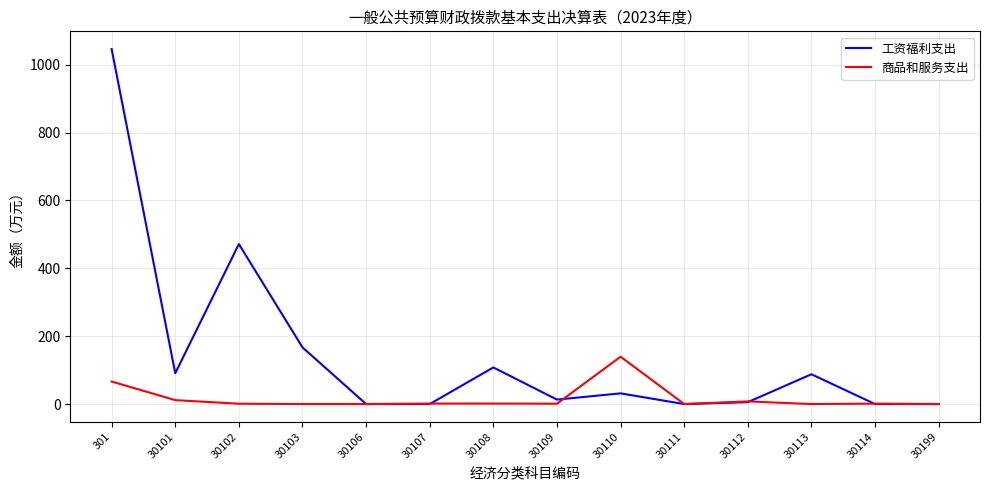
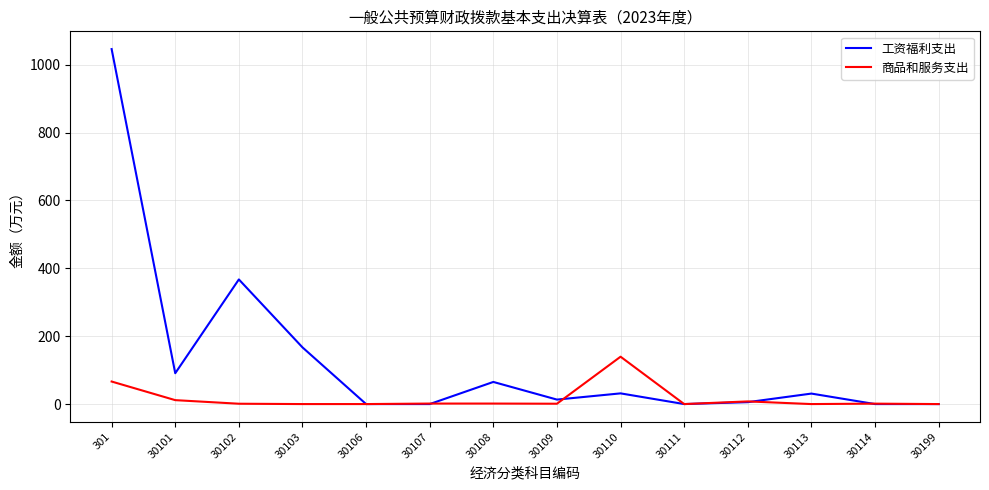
  {
    "工资福利支出": {
      "301": 1050,
      "30101": 90,
-     "30102": 470,
+     "30102": 370,
      "30103": 170,
-     "30108": 110,
+     "30108": 70,
      "30109": 10,
      "30110": 30,
-     "30113": 90
+     "30113": 30
    },
    "商品和服务支出": {
      "301": 70,
      "30101": 10,
      "30102": 0,
      "30103": 0,
      "30108": 0,
      "30109": 0,
      "30110": 140,
      "30113": 0
    }
  }
